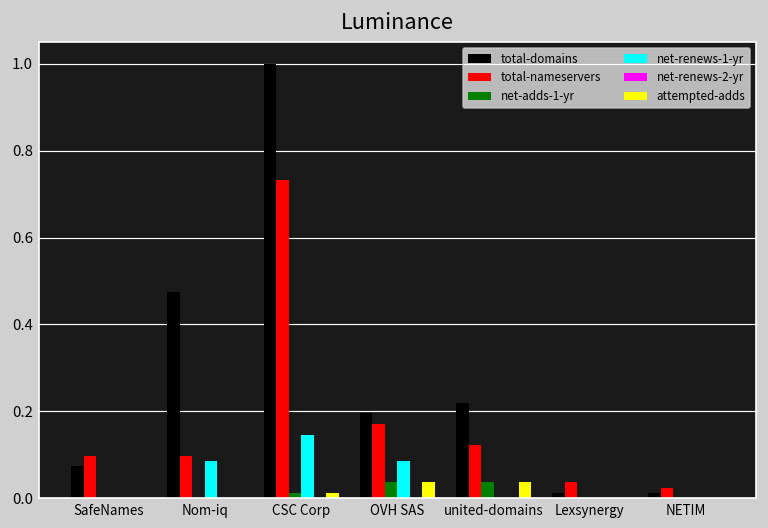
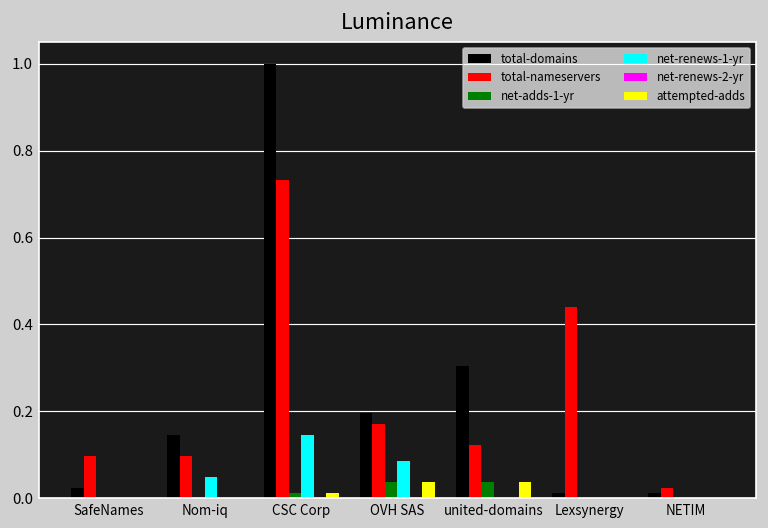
  {
    "total-domains": {
-     "SafeNames": 0.07,
-     "Nom-iq": 0.48,
+     "SafeNames": 0.02,
+     "Nom-iq": 0.15,
      "CSC Corp": 1.00,
      "OVH SAS": 0.20,
-     "united-domains": 0.22,
+     "united-domains": 0.30,
      "Lexsynergy": 0.01,
      "NETIM": 0.01
    },
    "total-nameservers": {
      "SafeNames": 0.10,
      "Nom-iq": 0.10,
      "CSC Corp": 0.73,
      "OVH SAS": 0.17,
      "united-domains": 0.12,
-     "Lexsynergy": 0.04,
+     "Lexsynergy": 0.44,
      "NETIM": 0.02
    },
    "net-adds-1-yr": {
      "SafeNames": 0.00,
      "Nom-iq": 0.00,
      "CSC Corp": 0.01,
      "OVH SAS": 0.04,
      "united-domains": 0.04,
      "Lexsynergy": 0.00,
      "NETIM": 0.00
    },
    "net-renews-1-yr": {
      "SafeNames": 0.00,
-     "Nom-iq": 0.09,
+     "Nom-iq": 0.05,
      "CSC Corp": 0.15,
      "OVH SAS": 0.09,
      "united-domains": 0.00,
      "Lexsynergy": 0.00,
      "NETIM": 0.00
    },
    "net-renews-2-yr": {
      "SafeNames": 0.00,
      "Nom-iq": 0.00,
      "CSC Corp": 0.00,
      "OVH SAS": 0.00,
      "united-domains": 0.00,
      "Lexsynergy": 0.00,
      "NETIM": 0.00
    },
    "attempted-adds": {
      "SafeNames": 0.00,
      "Nom-iq": 0.00,
      "CSC Corp": 0.01,
      "OVH SAS": 0.04,
      "united-domains": 0.04,
      "Lexsynergy": 0.00,
      "NETIM": 0.00
    }
  }
